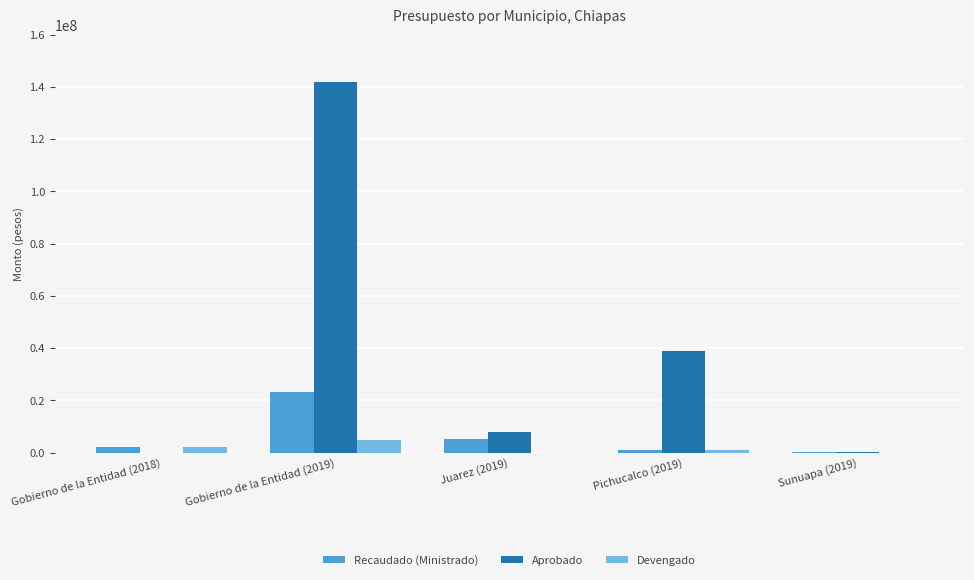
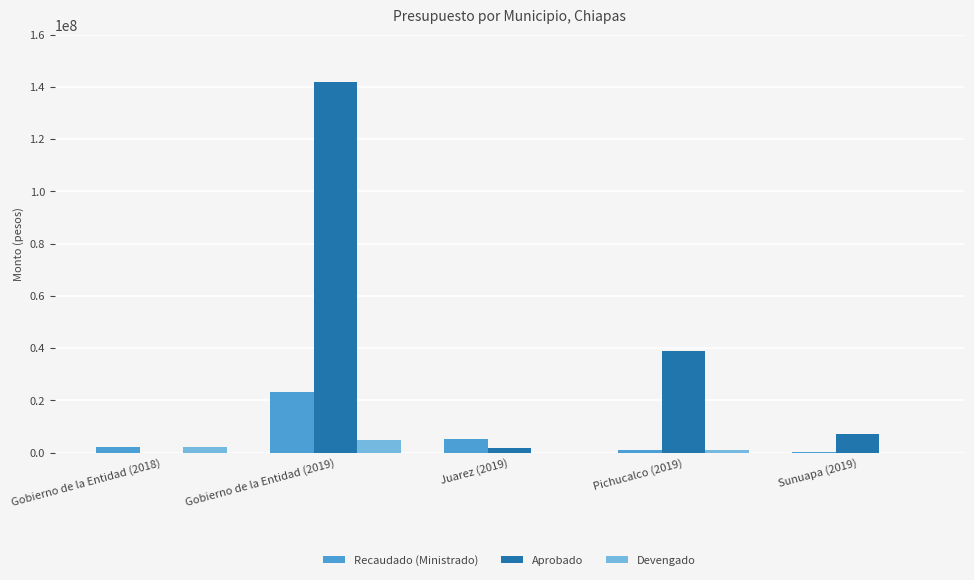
  {
    "Aprobado": {
      "Gobierno de la Entidad (2018)": 0,
      "Gobierno de la Entidad (2019)": 142000000,
-     "Juarez (2019)": 8000000,
+     "Juarez (2019)": 2000000,
      "Pichucalco (2019)": 39000000,
-     "Sunuapa (2019)": 0
+     "Sunuapa (2019)": 7000000
    }
  }
